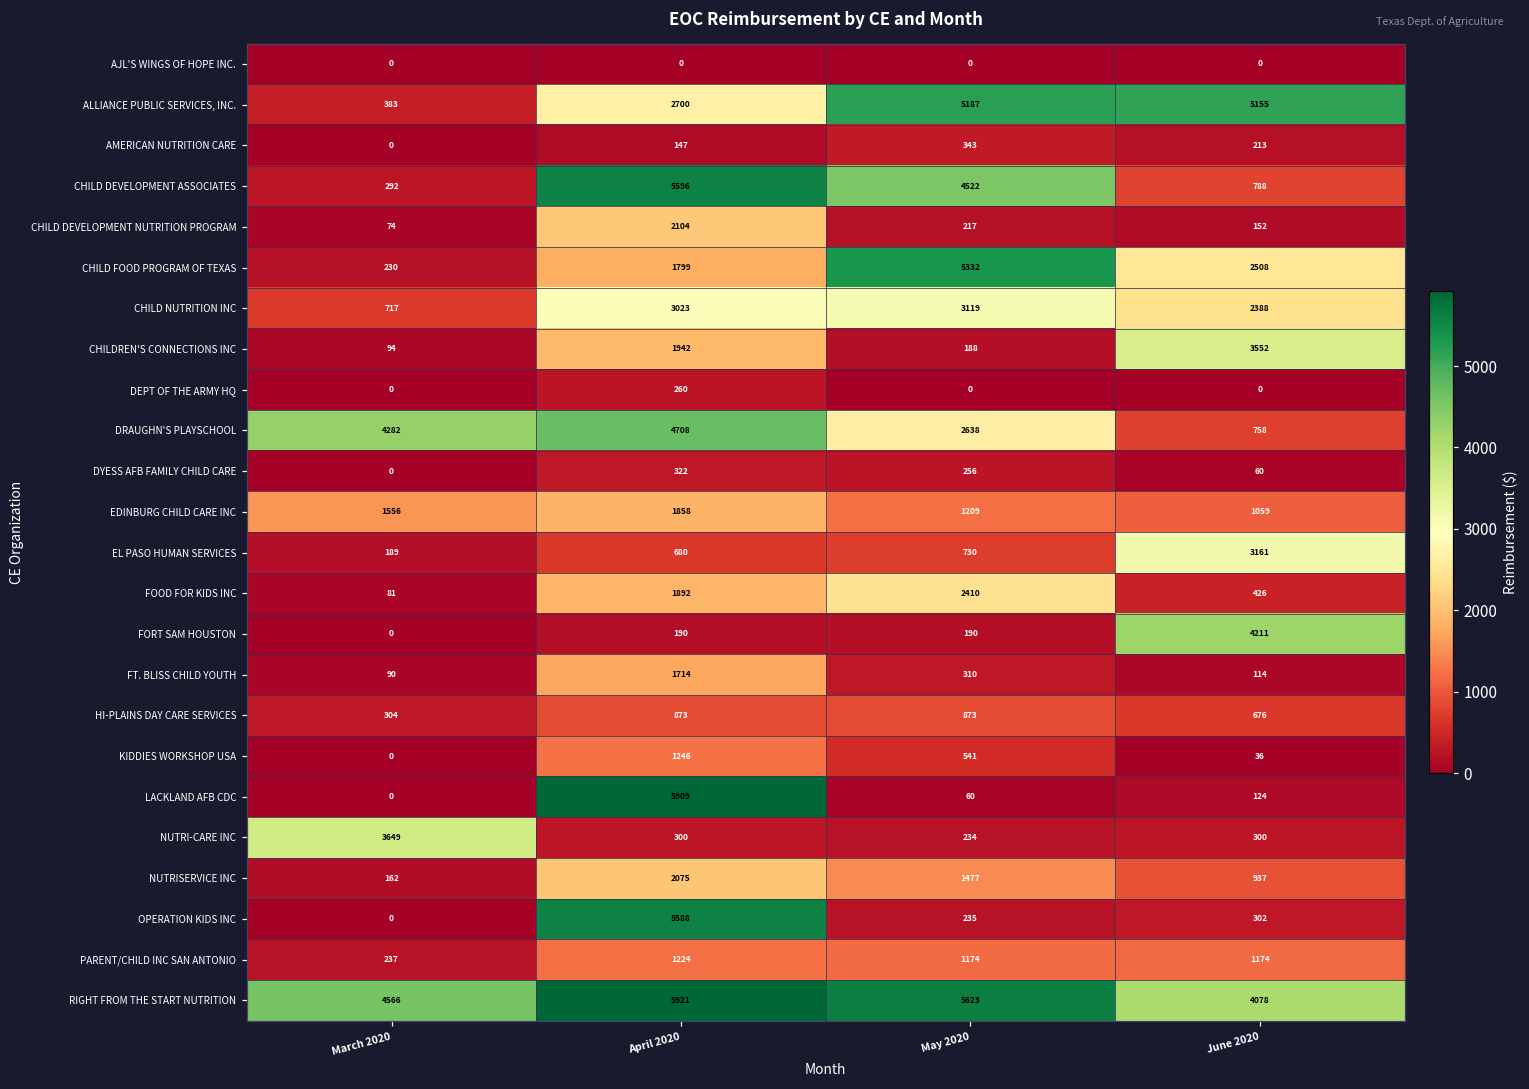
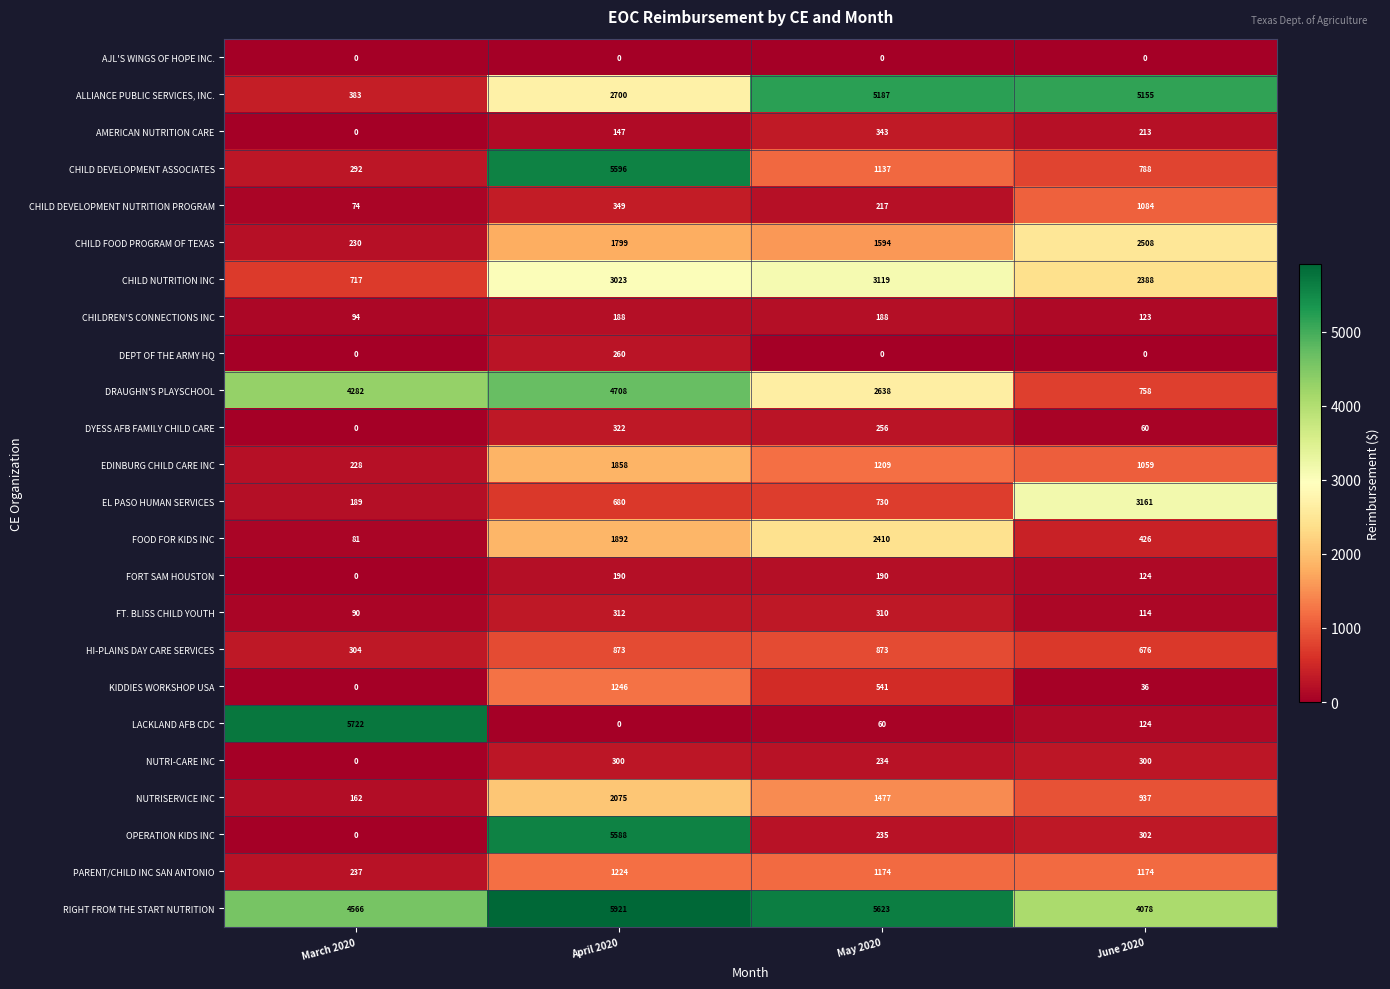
  {
    "AJL'S WINGS OF HOPE INC.": {
      "March 2020": 0,
      "April 2020": 0,
      "May 2020": 0,
      "June 2020": 0
    },
    "ALLIANCE PUBLIC SERVICES, INC.": {
      "March 2020": 383,
      "April 2020": 2700,
      "May 2020": 5187,
      "June 2020": 5155
    },
    "AMERICAN NUTRITION CARE": {
      "March 2020": 0,
      "April 2020": 147,
      "May 2020": 343,
      "June 2020": 213
    },
    "CHILD DEVELOPMENT ASSOCIATES": {
      "March 2020": 292,
      "April 2020": 5596,
-     "May 2020": 4522,
+     "May 2020": 1137,
      "June 2020": 788
    },
    "CHILD DEVELOPMENT NUTRITION PROGRAM": {
      "March 2020": 74,
-     "April 2020": 2104,
+     "April 2020": 349,
      "May 2020": 217,
-     "June 2020": 152
+     "June 2020": 1084
    },
    "CHILD FOOD PROGRAM OF TEXAS": {
      "March 2020": 230,
      "April 2020": 1799,
-     "May 2020": 5332,
+     "May 2020": 1594,
      "June 2020": 2508
    },
    "CHILD NUTRITION INC": {
      "March 2020": 717,
      "April 2020": 3023,
      "May 2020": 3119,
      "June 2020": 2388
    },
    "CHILDREN'S CONNECTIONS INC": {
      "March 2020": 94,
-     "April 2020": 1942,
+     "April 2020": 188,
      "May 2020": 188,
-     "June 2020": 3552
+     "June 2020": 123
    },
    "DEPT OF THE ARMY HQ": {
      "March 2020": 0,
      "April 2020": 260,
      "May 2020": 0,
      "June 2020": 0
    },
    "DRAUGHN'S PLAYSCHOOL": {
      "March 2020": 4282,
      "April 2020": 4708,
      "May 2020": 2638,
      "June 2020": 758
    },
    "DYESS AFB FAMILY CHILD CARE": {
      "March 2020": 0,
      "April 2020": 322,
      "May 2020": 256,
      "June 2020": 60
    },
    "EDINBURG CHILD CARE INC": {
-     "March 2020": 1556,
+     "March 2020": 228,
      "April 2020": 1858,
      "May 2020": 1209,
      "June 2020": 1059
    },
    "EL PASO HUMAN SERVICES": {
      "March 2020": 189,
      "April 2020": 680,
      "May 2020": 730,
      "June 2020": 3161
    },
    "FOOD FOR KIDS INC": {
      "March 2020": 81,
      "April 2020": 1892,
      "May 2020": 2410,
      "June 2020": 426
    },
    "FORT SAM HOUSTON": {
      "March 2020": 0,
      "April 2020": 190,
      "May 2020": 190,
-     "June 2020": 4211
+     "June 2020": 124
    },
    "FT. BLISS CHILD YOUTH": {
      "March 2020": 90,
-     "April 2020": 1714,
+     "April 2020": 312,
      "May 2020": 310,
      "June 2020": 114
    },
    "HI-PLAINS DAY CARE SERVICES": {
      "March 2020": 304,
      "April 2020": 873,
      "May 2020": 873,
      "June 2020": 676
    },
    "KIDDIES WORKSHOP USA": {
      "March 2020": 0,
      "April 2020": 1246,
      "May 2020": 541,
      "June 2020": 36
    },
    "LACKLAND AFB CDC": {
-     "March 2020": 0,
-     "April 2020": 5909,
+     "March 2020": 5722,
+     "April 2020": 0,
      "May 2020": 60,
      "June 2020": 124
    },
    "NUTRI-CARE INC": {
-     "March 2020": 3649,
+     "March 2020": 0,
      "April 2020": 300,
      "May 2020": 234,
      "June 2020": 300
    },
    "NUTRISERVICE INC": {
      "March 2020": 162,
      "April 2020": 2075,
      "May 2020": 1477,
      "June 2020": 937
    },
    "OPERATION KIDS INC": {
      "March 2020": 0,
      "April 2020": 5588,
      "May 2020": 235,
      "June 2020": 302
    },
    "PARENT/CHILD INC SAN ANTONIO": {
      "March 2020": 237,
      "April 2020": 1224,
      "May 2020": 1174,
      "June 2020": 1174
    },
    "RIGHT FROM THE START NUTRITION": {
      "March 2020": 4566,
      "April 2020": 5921,
      "May 2020": 5623,
      "June 2020": 4078
    }
  }
